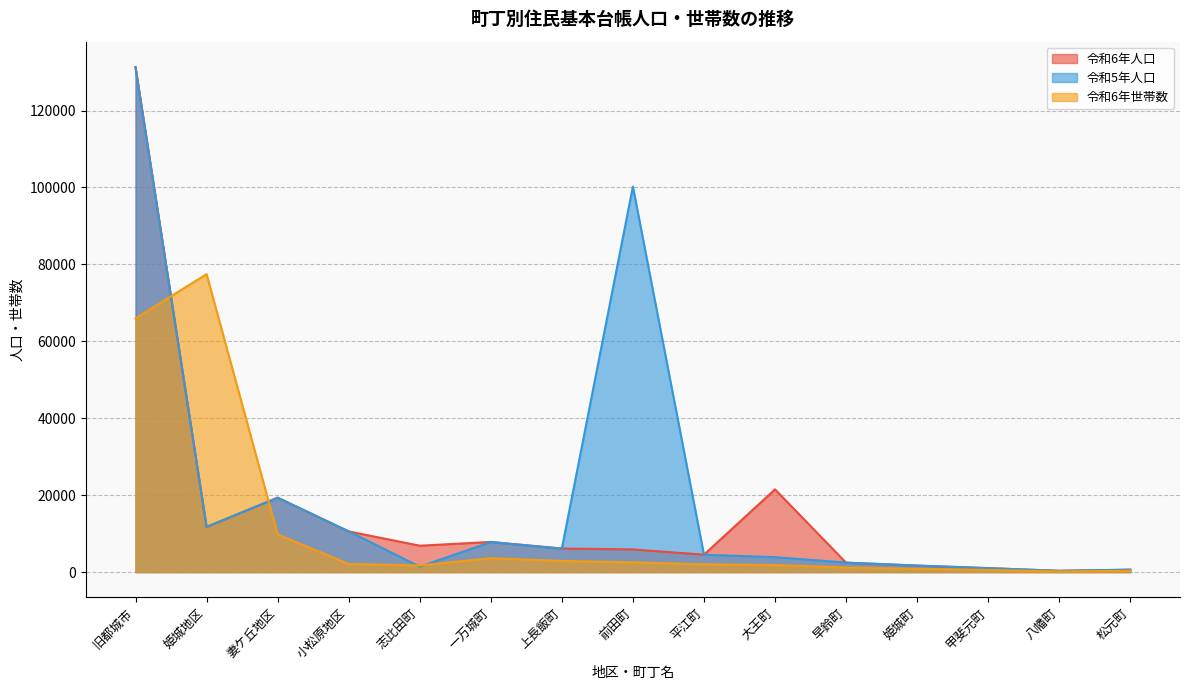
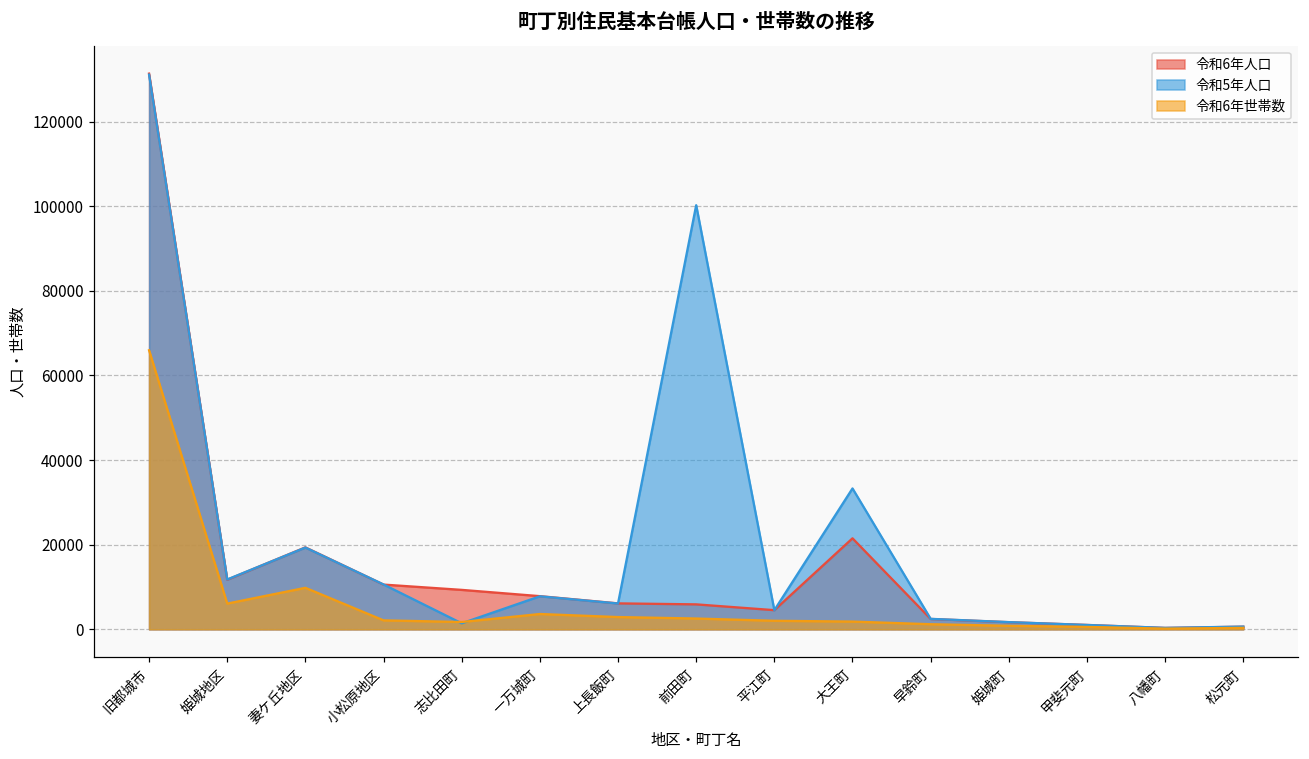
  {
    "令和6年人口": {
-     "志比田町": 7000,
+     "志比田町": 9000,
      "前田町": 6000,
      "大王町": 22000
    },
    "令和5年人口": {
      "前田町": 100000,
-     "大王町": 4000
+     "大王町": 33000
    },
    "令和6年世帯数": {
      "旧都城市": 66000,
-     "姫城地区": 77000,
+     "姫城地区": 6000,
      "妻ケ丘地区": 10000,
      "小松原地区": 2000,
      "一万城町": 4000,
      "上長飯町": 3000,
      "前田町": 3000,
      "平江町": 2000,
      "大王町": 2000,
      "早鈴町": 1000,
      "姫城町": 1000
    }
  }
